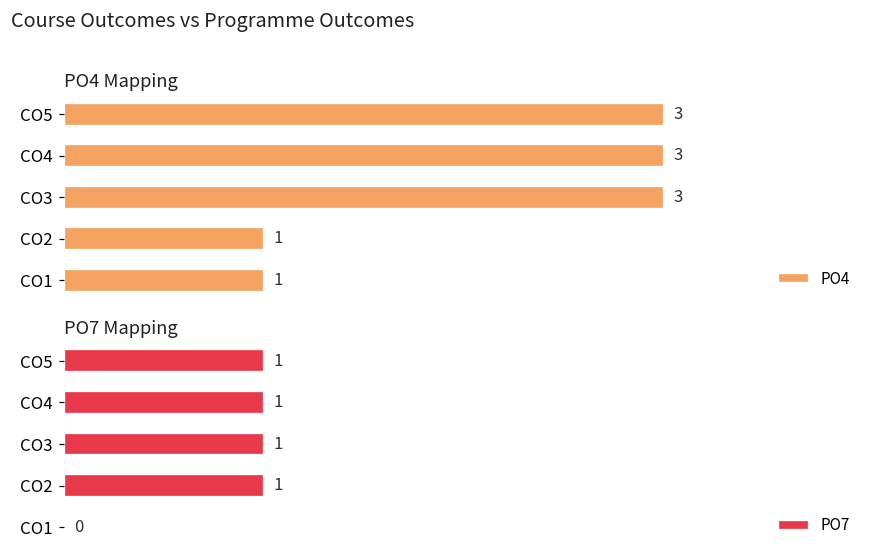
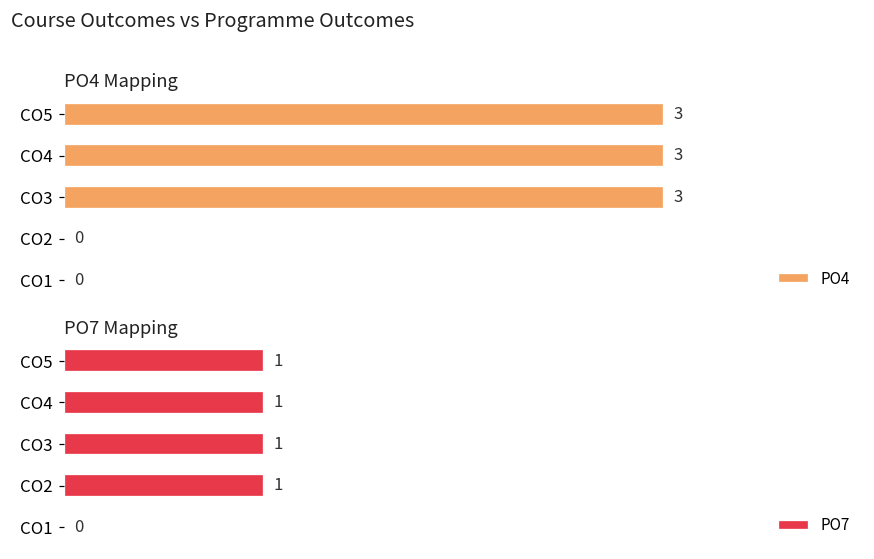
  {
    "PO4 Mapping": {
      "CO5": 3,
      "CO4": 3,
      "CO3": 3,
-     "CO2": 1,
-     "CO1": 1
+     "CO2": 0,
+     "CO1": 0
    },
    "PO7 Mapping": {
      "CO5": 1,
      "CO4": 1,
      "CO3": 1,
      "CO2": 1,
      "CO1": 0
    }
  }
